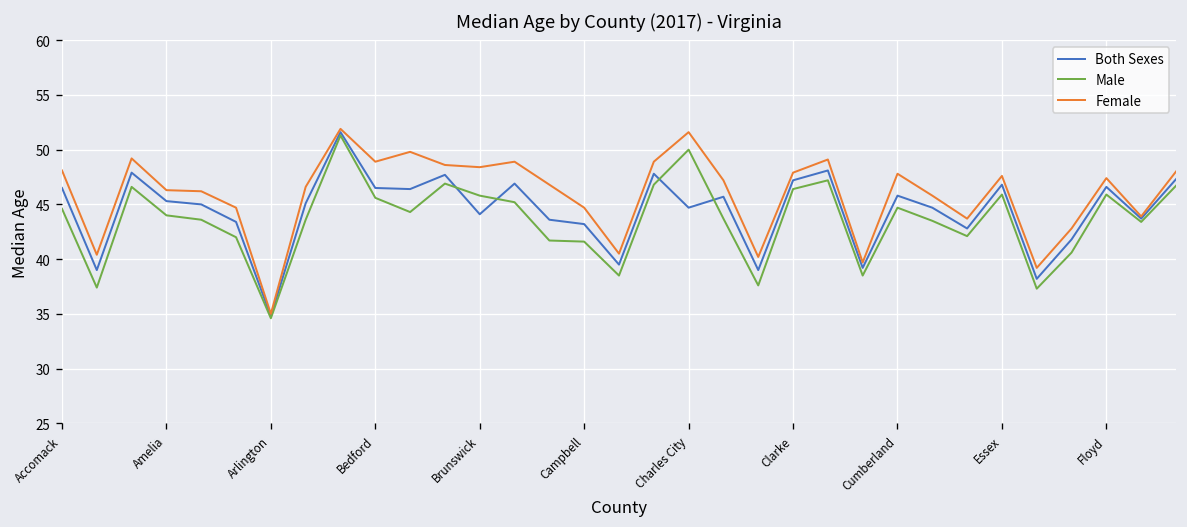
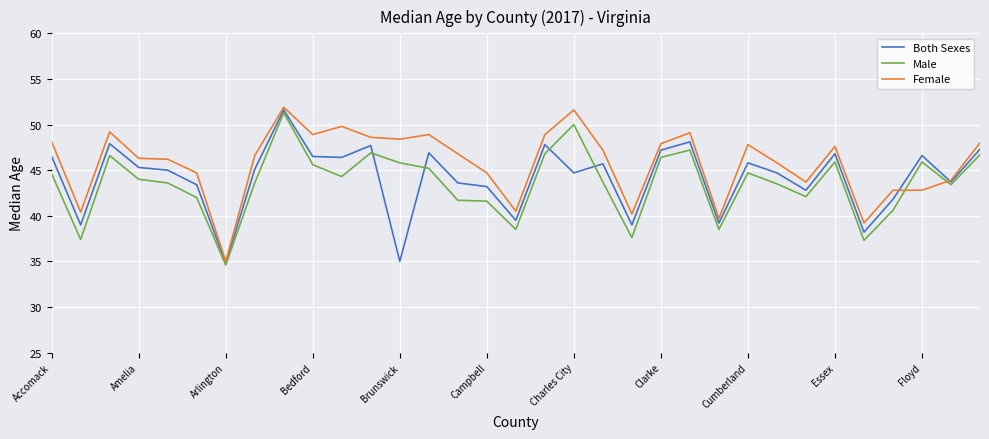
  {
    "Both Sexes": {
      "Accomack": 47,
      "Amelia": 45,
      "Bedford": 47,
-     "Brunswick": 44,
+     "Brunswick": 35,
      "Campbell": 43,
      "Charles City": 45,
      "Clarke": 47,
      "Cumberland": 46,
      "Essex": 47,
      "Floyd": 47
    },
    "Male": {
      "Accomack": 45,
      "Amelia": 44,
      "Bedford": 46,
      "Brunswick": 46,
      "Campbell": 42,
      "Charles City": 50,
      "Clarke": 46,
      "Cumberland": 45,
      "Essex": 46,
      "Floyd": 46
    },
    "Female": {
      "Accomack": 48,
      "Amelia": 46,
      "Bedford": 49,
      "Brunswick": 48,
      "Campbell": 45,
      "Charles City": 52,
      "Clarke": 48,
      "Cumberland": 48,
      "Essex": 48,
-     "Floyd": 47
+     "Floyd": 43
    }
  }
